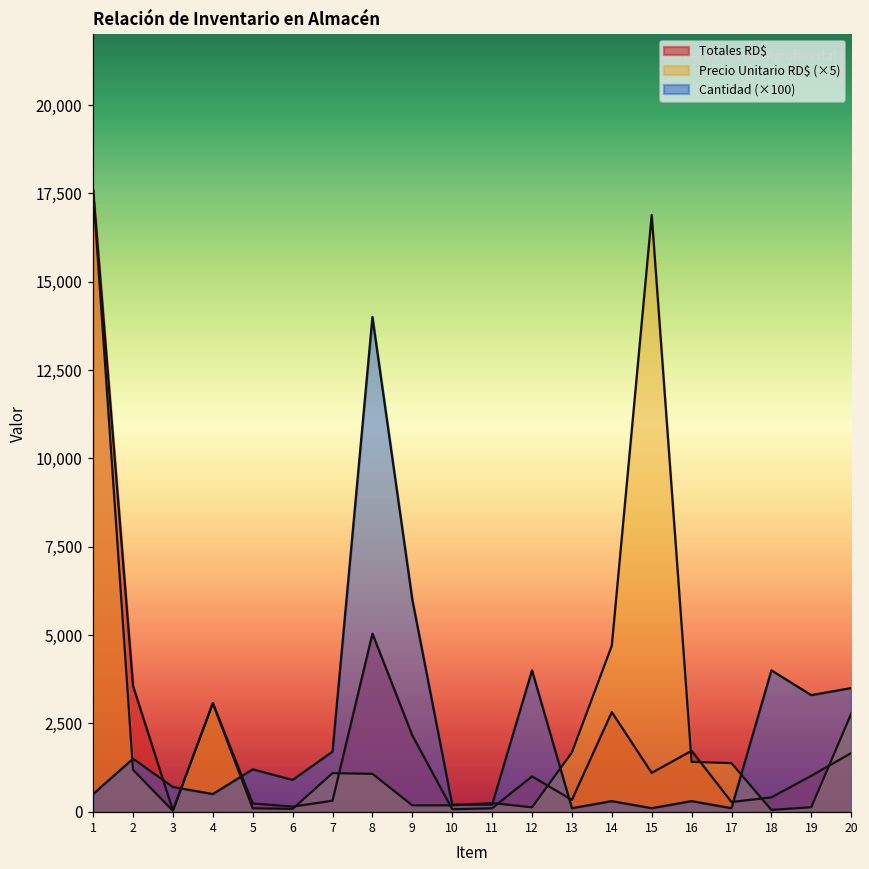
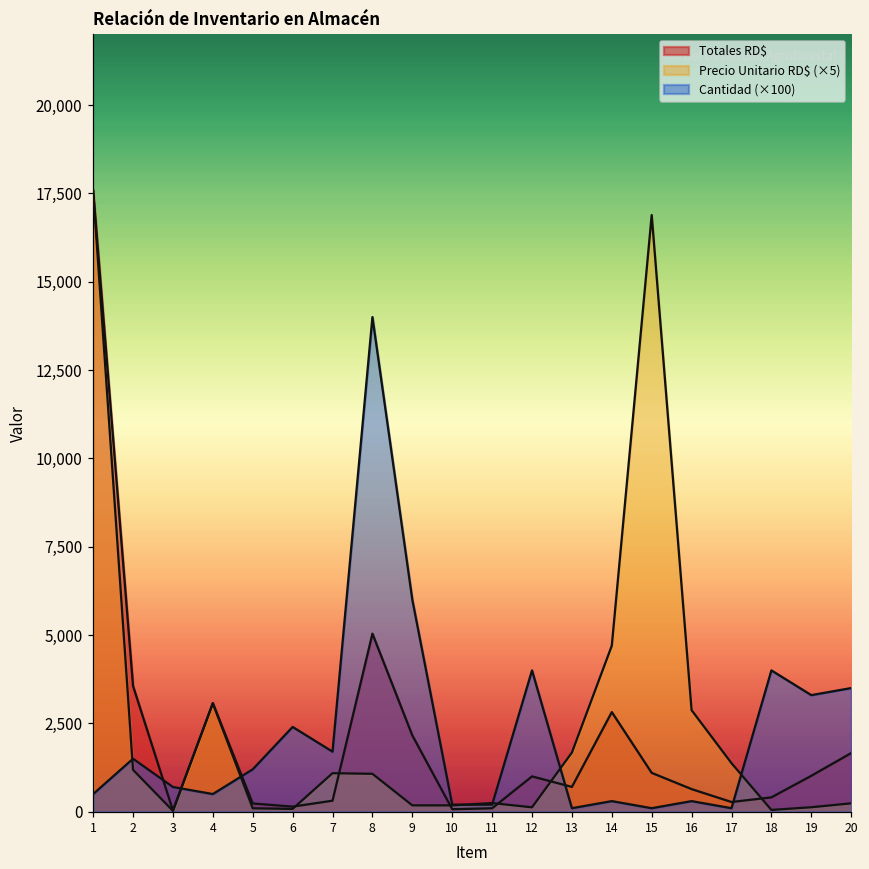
  {
    "Totales RD$": {
      "2": "3,600",
      "5": "200",
      "7": "300",
      "8": "5,000",
      "9": "2,200",
      "10": "100",
      "11": "100",
      "12": "1,000",
-     "13": "300",
+     "13": "700",
      "14": "2,800",
      "15": "1,100",
-     "16": "1,700",
+     "16": "600",
      "17": "300",
      "18": "400",
      "19": "1,000",
      "20": "1,700"
    },
    "Precio Unitario RD$ (×5)": {
      "2": "1,200",
      "5": "100",
      "7": "1,100",
      "8": "1,100",
      "9": "200",
      "12": "100",
      "13": "1,700",
      "14": "4,700",
      "15": "16,900",
-     "16": "1,400",
+     "16": "2,900",
      "17": "1,400",
      "18": "100",
      "19": "100",
-     "20": "2,800"
+     "20": "200"
    },
    "Cantidad (×100)": {
      "1": "500",
      "2": "1,500",
      "3": "700",
      "4": "500",
      "5": "1,200",
-     "6": "900",
+     "6": "2,400",
      "7": "1,700",
      "8": "14,000",
      "9": "6,000",
      "12": "4,000",
      "13": "100",
      "14": "300",
      "15": "100",
      "16": "300",
      "17": "100",
      "18": "4,000",
      "19": "3,300",
      "20": "3,500"
    }
  }
